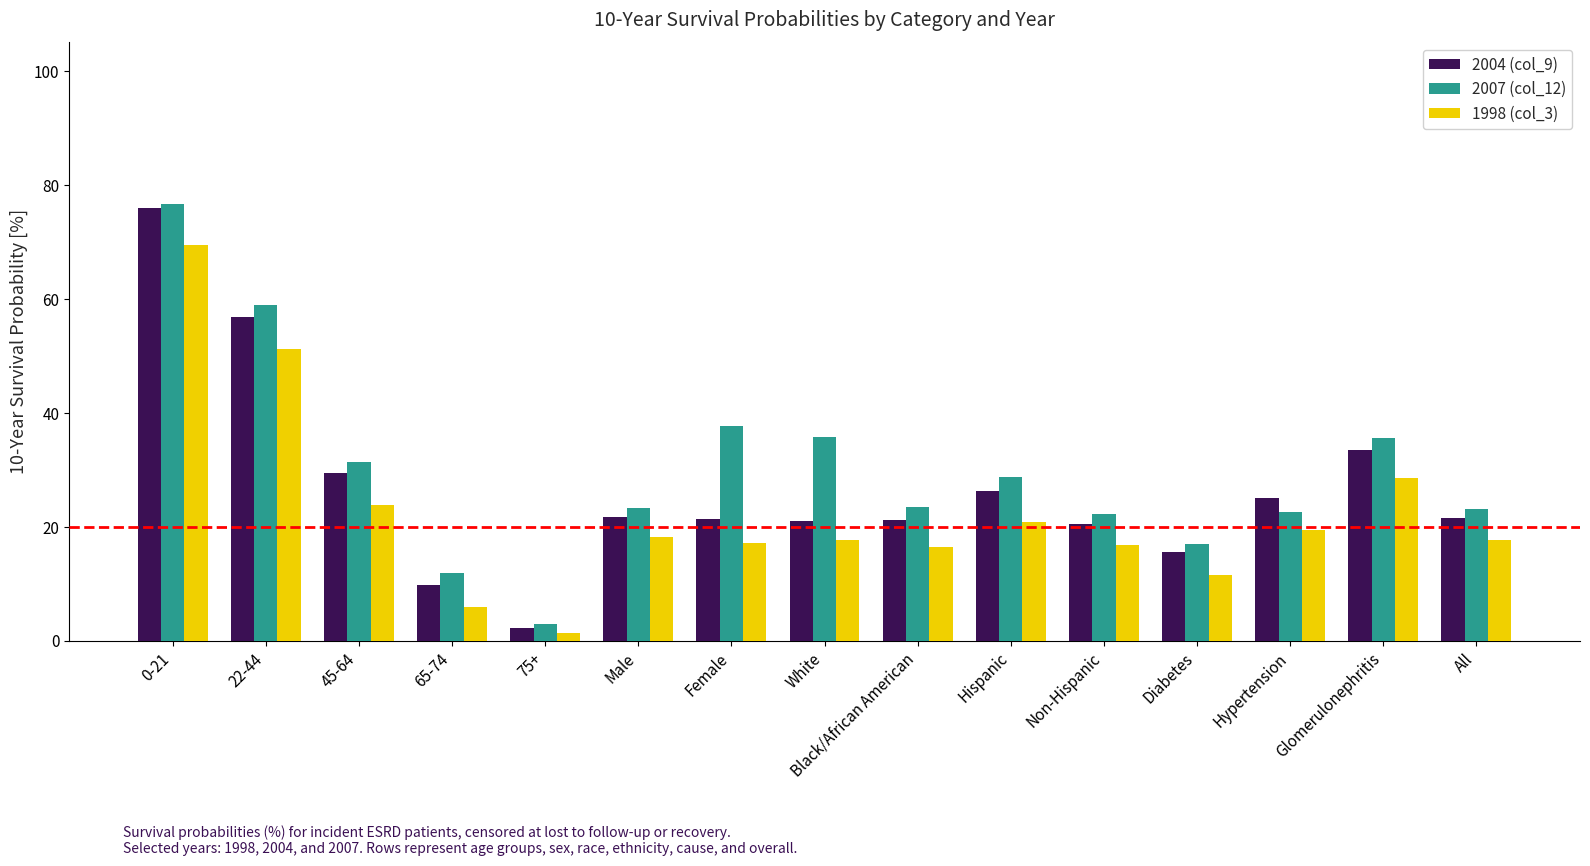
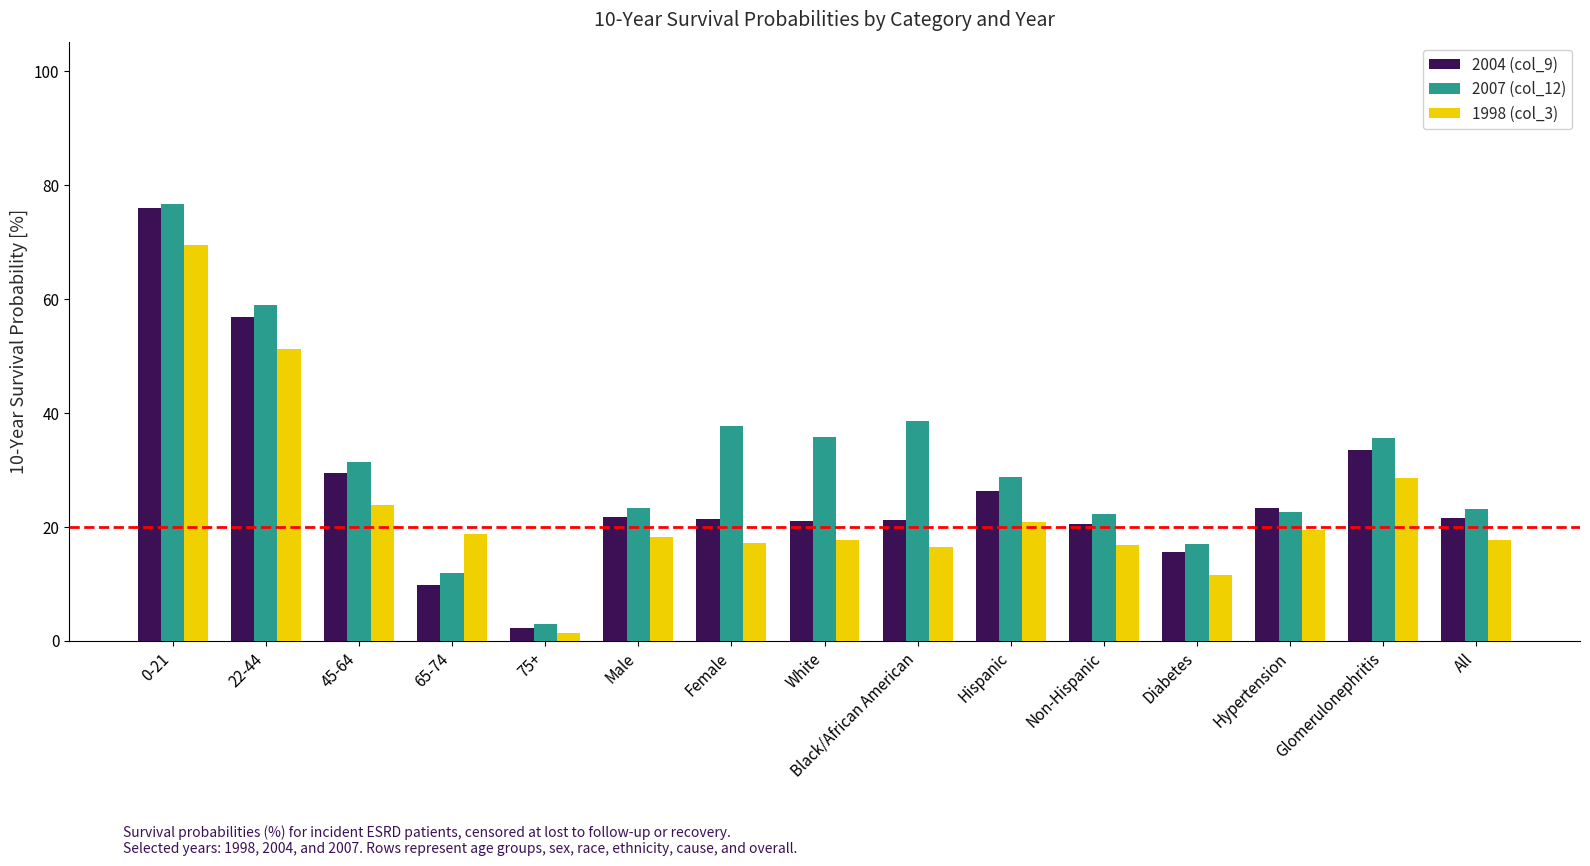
  {
    "2004 (col_9)": {
      "0-21": 76,
      "22-44": 57,
      "45-64": 30,
      "65-74": 10,
      "75+": 2,
      "Male": 22,
      "Female": 21,
      "White": 21,
      "Black/African American": 21,
      "Hispanic": 26,
      "Non-Hispanic": 21,
      "Diabetes": 16,
-     "Hypertension": 25,
+     "Hypertension": 23,
      "Glomerulonephritis": 33,
      "All": 22
    },
    "2007 (col_12)": {
      "0-21": 77,
      "22-44": 59,
      "45-64": 31,
      "65-74": 12,
      "75+": 3,
      "Male": 23,
      "Female": 38,
      "White": 36,
-     "Black/African American": 24,
+     "Black/African American": 39,
      "Hispanic": 29,
      "Non-Hispanic": 22,
      "Diabetes": 17,
      "Hypertension": 23,
      "Glomerulonephritis": 36,
      "All": 23
    },
    "1998 (col_3)": {
      "0-21": 69,
      "22-44": 51,
      "45-64": 24,
-     "65-74": 6,
+     "65-74": 19,
      "75+": 1,
      "Male": 18,
      "Female": 17,
      "White": 18,
      "Black/African American": 16,
      "Hispanic": 21,
      "Non-Hispanic": 17,
      "Diabetes": 12,
      "Hypertension": 19,
      "Glomerulonephritis": 29,
      "All": 18
    }
  }
